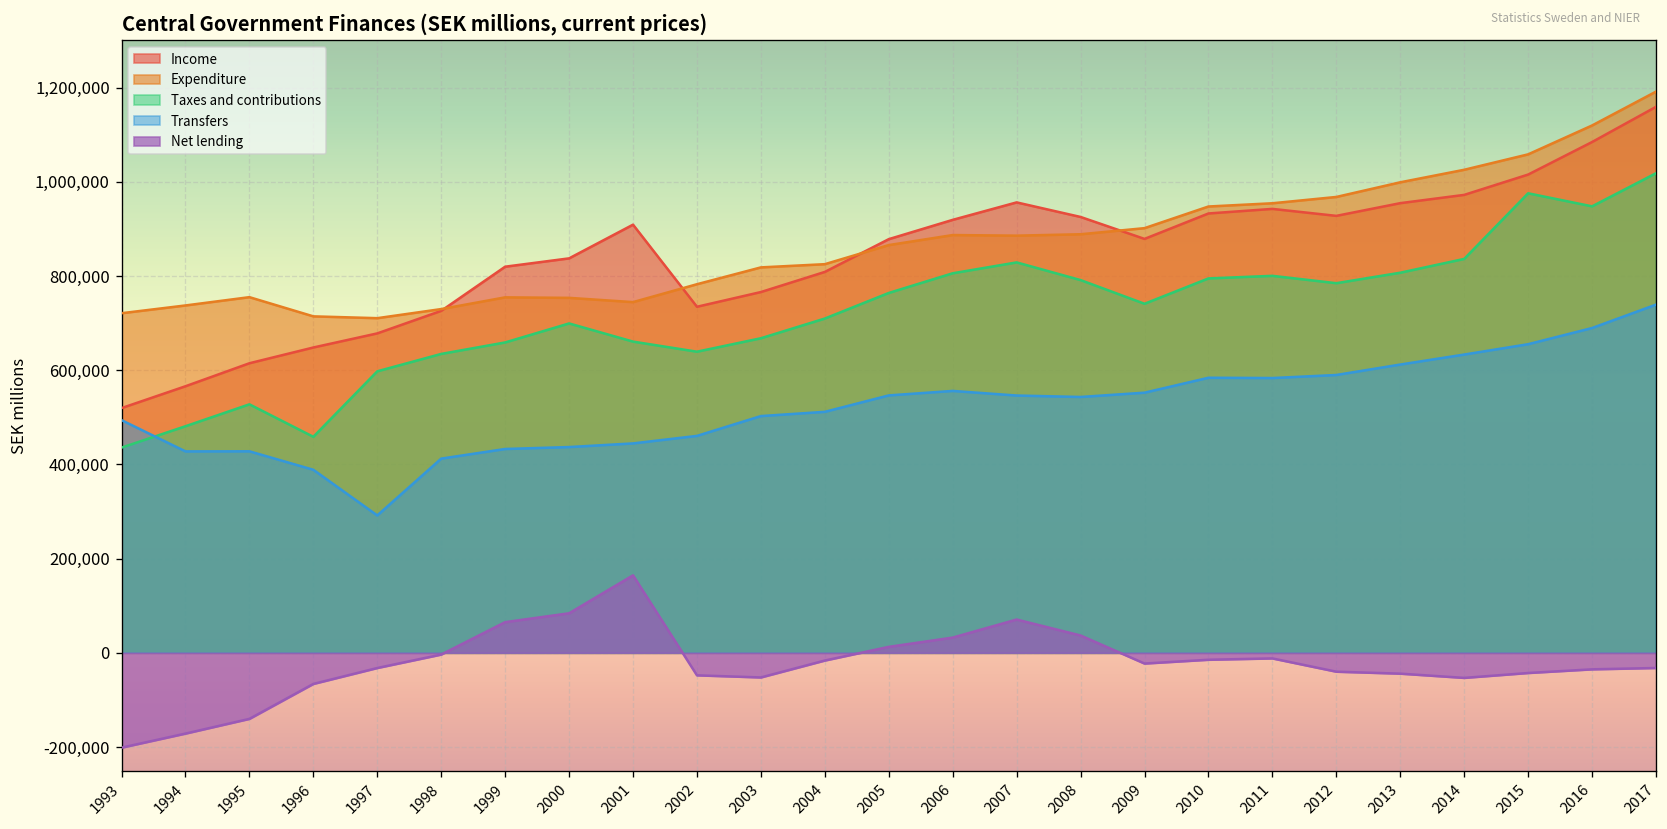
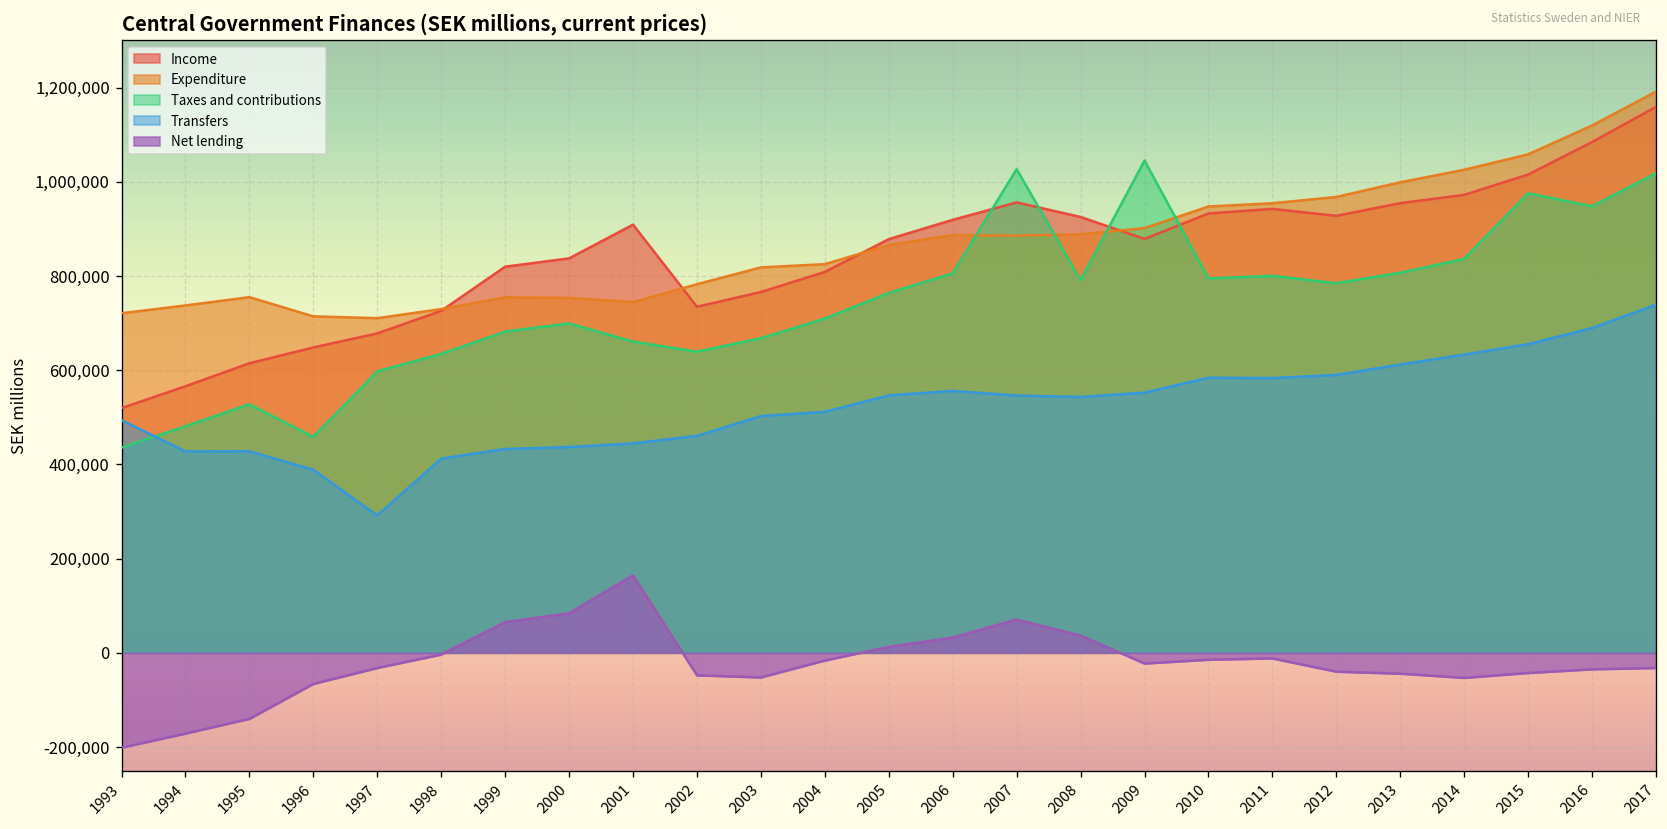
  {
    "Taxes and contributions": {
      "1993": "440,000",
      "1994": "480,000",
      "1995": "530,000",
      "1996": "460,000",
      "1997": "600,000",
      "1998": "630,000",
-     "1999": "660,000",
+     "1999": "680,000",
      "2000": "700,000",
      "2001": "660,000",
      "2002": "640,000",
      "2003": "670,000",
      "2004": "710,000",
      "2005": "760,000",
      "2006": "810,000",
-     "2007": "830,000",
+     "2007": "1,030,000",
      "2008": "790,000",
-     "2009": "740,000",
+     "2009": "1,040,000",
      "2010": "790,000",
      "2011": "800,000",
      "2012": "780,000",
      "2013": "810,000",
      "2014": "840,000",
      "2015": "980,000",
      "2016": "950,000",
      "2017": "1,020,000"
    },
    "Transfers": {
      "1993": "490,000",
      "1994": "430,000",
      "1995": "430,000",
      "1996": "390,000",
      "1997": "290,000",
      "1998": "410,000",
      "1999": "430,000",
      "2000": "440,000",
      "2001": "440,000",
      "2002": "460,000",
      "2003": "500,000",
      "2004": "510,000",
      "2005": "550,000",
      "2006": "560,000",
      "2007": "550,000",
      "2008": "540,000",
      "2009": "550,000",
      "2010": "580,000",
      "2011": "580,000",
      "2012": "590,000",
      "2013": "610,000",
      "2014": "630,000",
      "2015": "660,000",
      "2016": "690,000",
      "2017": "740,000"
    }
  }
